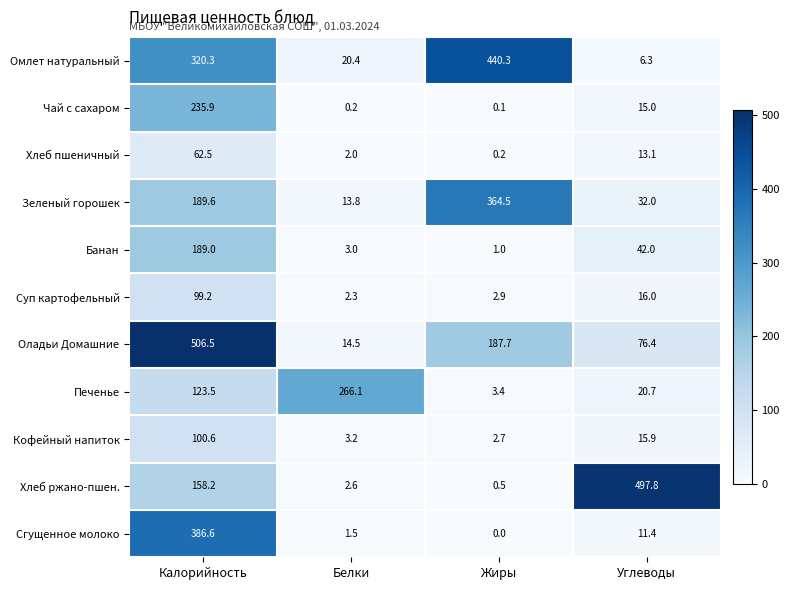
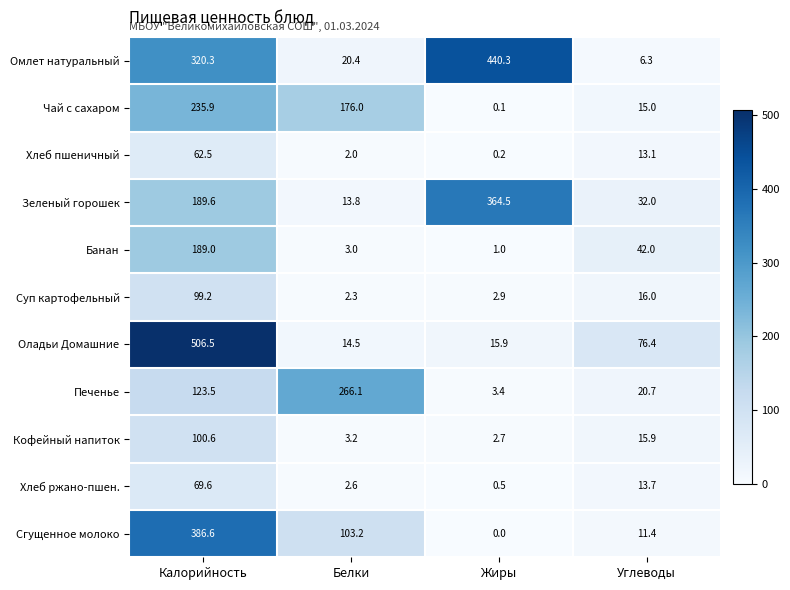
  {
    "Омлет натуральный": {
      "Калорийность": 320.3,
      "Белки": 20.4,
      "Жиры": 440.3,
      "Углеводы": 6.3
    },
    "Чай с сахаром": {
      "Калорийность": 235.9,
-     "Белки": 0.2,
+     "Белки": 176.0,
      "Жиры": 0.1,
      "Углеводы": 15.0
    },
    "Хлеб пшеничный": {
      "Калорийность": 62.5,
      "Белки": 2.0,
      "Жиры": 0.2,
      "Углеводы": 13.1
    },
    "Зеленый горошек": {
      "Калорийность": 189.6,
      "Белки": 13.8,
      "Жиры": 364.5,
      "Углеводы": 32.0
    },
    "Банан": {
      "Калорийность": 189.0,
      "Белки": 3.0,
      "Жиры": 1.0,
      "Углеводы": 42.0
    },
    "Суп картофельный": {
      "Калорийность": 99.2,
      "Белки": 2.3,
      "Жиры": 2.9,
      "Углеводы": 16.0
    },
    "Оладьи Домашние": {
      "Калорийность": 506.5,
      "Белки": 14.5,
-     "Жиры": 187.7,
+     "Жиры": 15.9,
      "Углеводы": 76.4
    },
    "Печенье": {
      "Калорийность": 123.5,
      "Белки": 266.1,
      "Жиры": 3.4,
      "Углеводы": 20.7
    },
    "Кофейный напиток": {
      "Калорийность": 100.6,
      "Белки": 3.2,
      "Жиры": 2.7,
      "Углеводы": 15.9
    },
    "Хлеб ржано-пшен.": {
-     "Калорийность": 158.2,
+     "Калорийность": 69.6,
      "Белки": 2.6,
      "Жиры": 0.5,
-     "Углеводы": 497.8
+     "Углеводы": 13.7
    },
    "Сгущенное молоко": {
      "Калорийность": 386.6,
-     "Белки": 1.5,
+     "Белки": 103.2,
      "Жиры": 0.0,
      "Углеводы": 11.4
    }
  }
